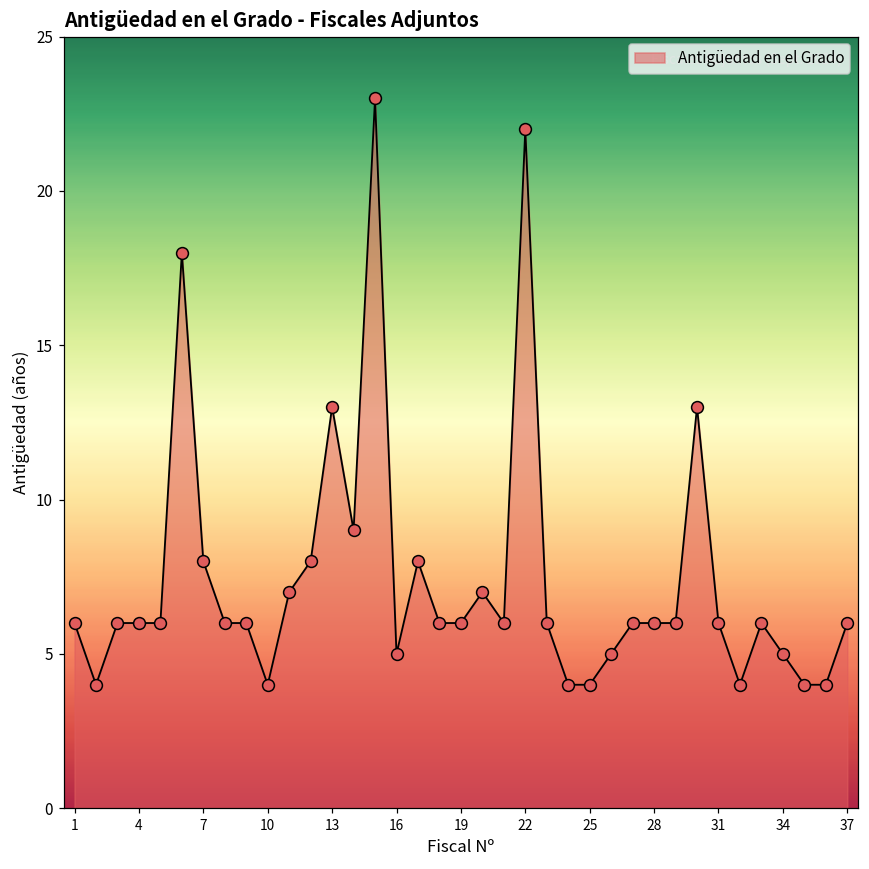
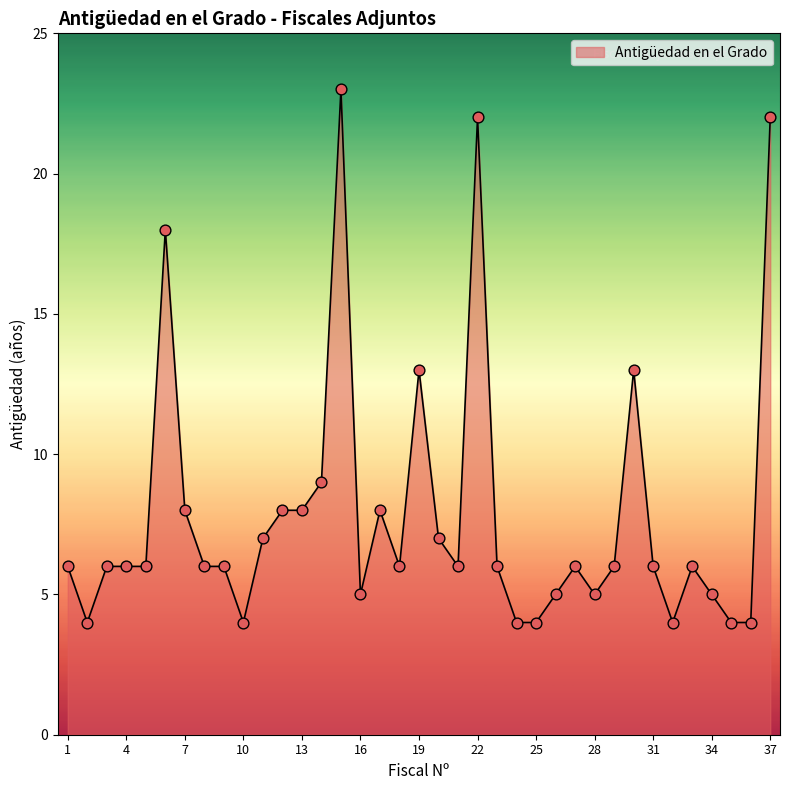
  {
    "1": 6,
    "4": 6,
    "7": 8,
    "10": 4,
-   "13": 13,
+   "13": 8,
    "16": 5,
-   "19": 6,
+   "19": 13,
    "22": 22,
    "25": 4,
-   "28": 6,
+   "28": 5,
    "31": 6,
    "34": 5,
-   "37": 6
+   "37": 22
  }
